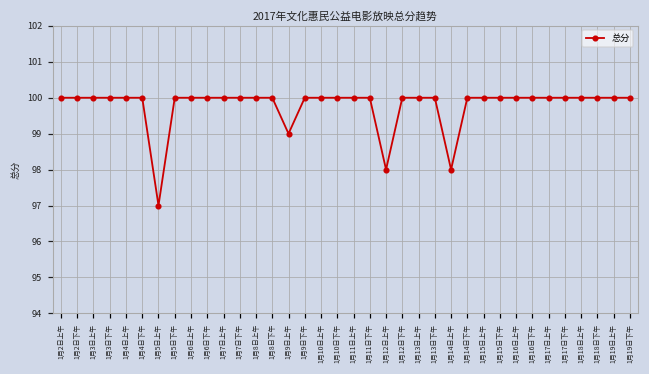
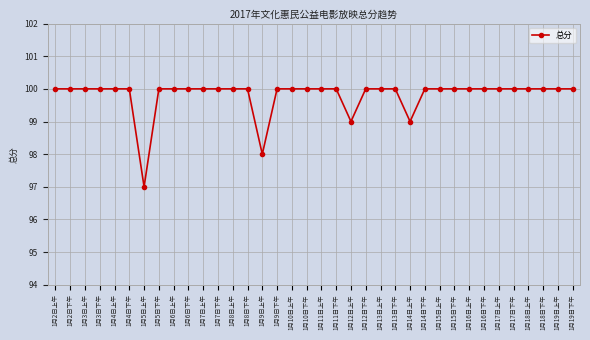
  {
    "1月2日上午": 100,
    "1月2日下午": 100,
    "1月3日上午": 100,
    "1月3日下午": 100,
    "1月4日上午": 100,
    "1月4日下午": 100,
    "1月5日上午": 97,
    "1月5日下午": 100,
    "1月6日上午": 100,
    "1月6日下午": 100,
    "1月7日上午": 100,
    "1月7日下午": 100,
    "1月8日上午": 100,
    "1月8日下午": 100,
-   "1月9日上午": 99,
+   "1月9日上午": 98,
    "1月9日下午": 100,
    "1月10日上午": 100,
    "1月10日下午": 100,
    "1月11日上午": 100,
    "1月11日下午": 100,
-   "1月12日上午": 98,
+   "1月12日上午": 99,
    "1月12日下午": 100,
    "1月13日上午": 100,
    "1月13日下午": 100,
-   "1月14日上午": 98,
+   "1月14日上午": 99,
    "1月14日下午": 100,
    "1月15日上午": 100,
    "1月15日下午": 100,
    "1月16日上午": 100,
    "1月16日下午": 100,
    "1月17日上午": 100,
    "1月17日下午": 100,
    "1月18日上午": 100,
    "1月18日下午": 100,
    "1月19日上午": 100,
    "1月19日下午": 100
  }
